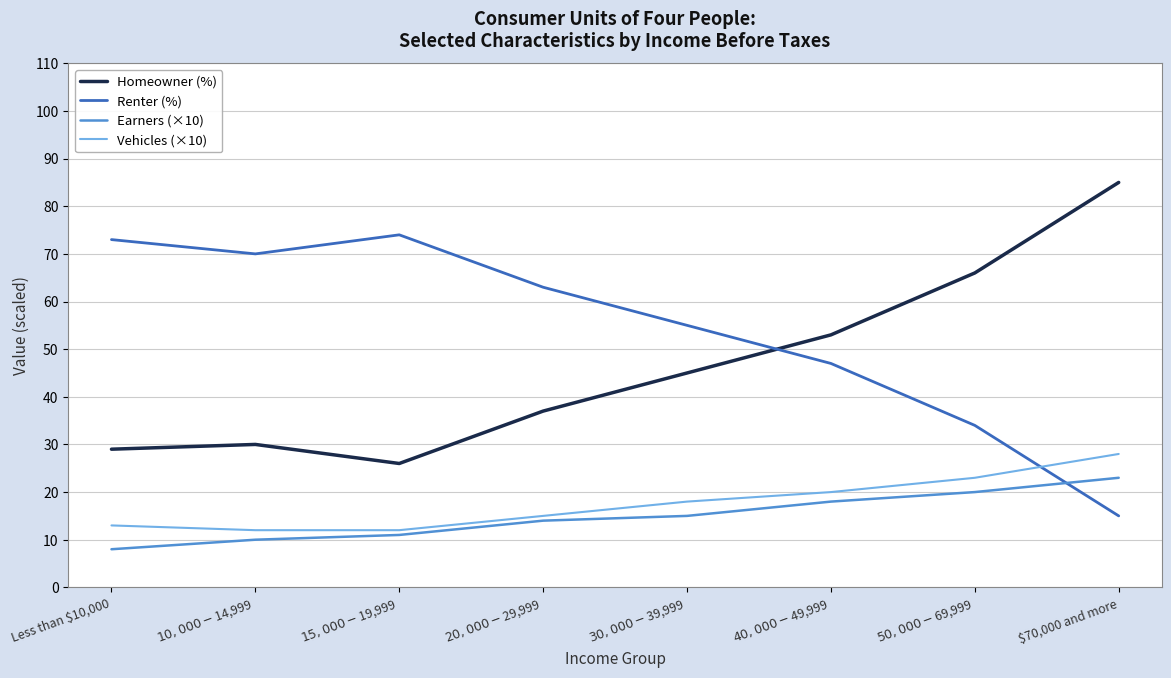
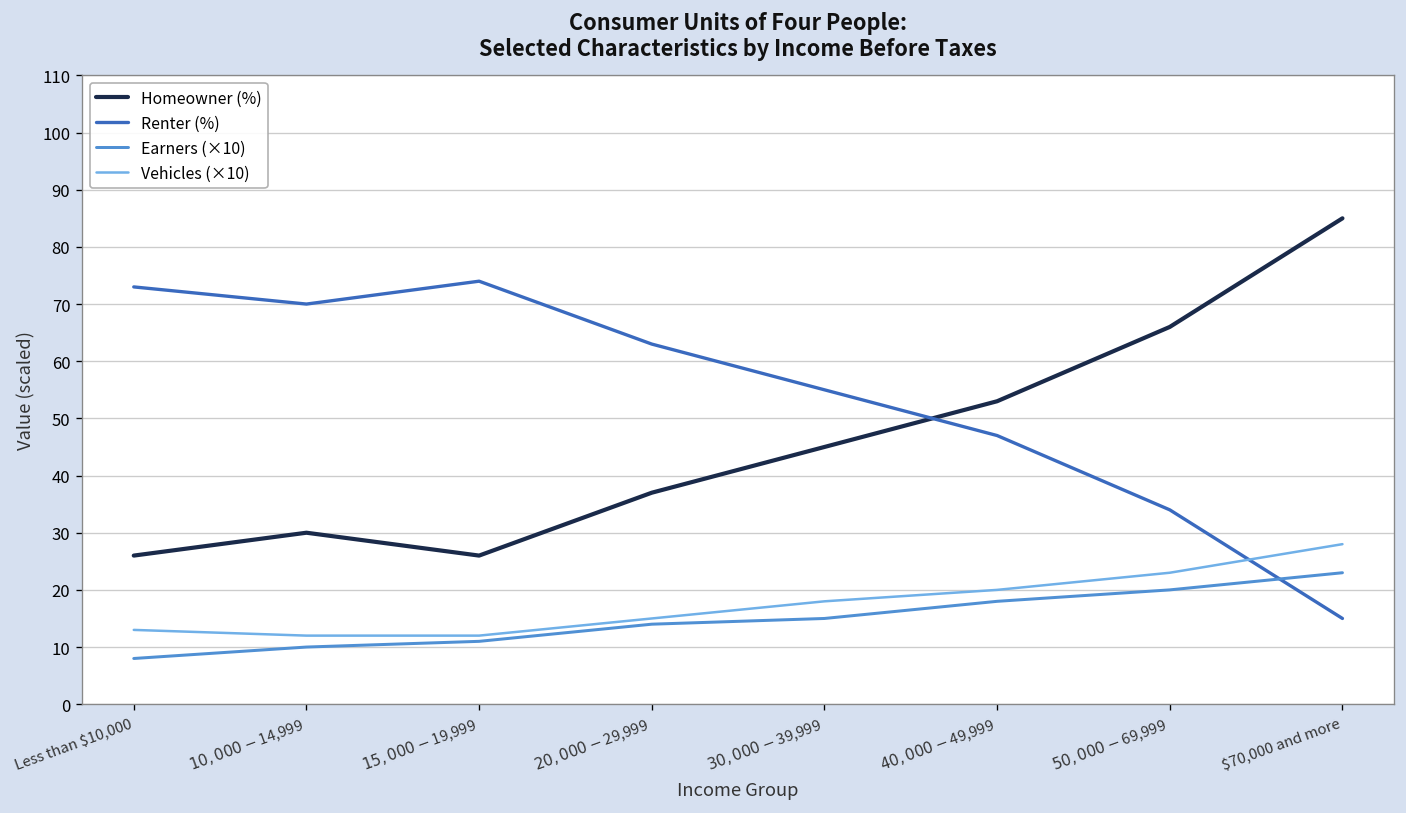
  {
    "Homeowner (%)": {
-     "Less than $10,000": 29,
+     "Less than $10,000": 26,
      "$70,000 and more": 85
    }
  }
